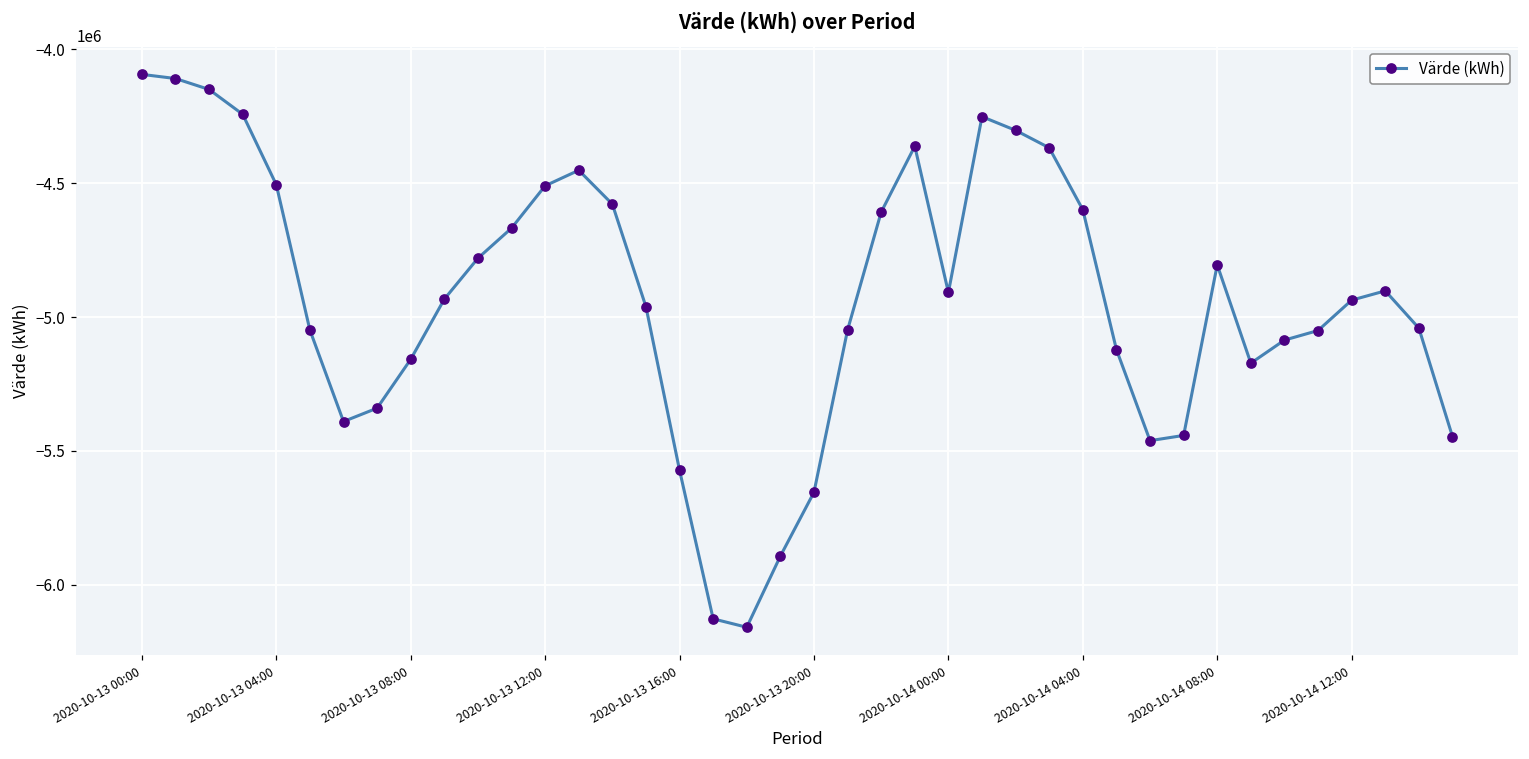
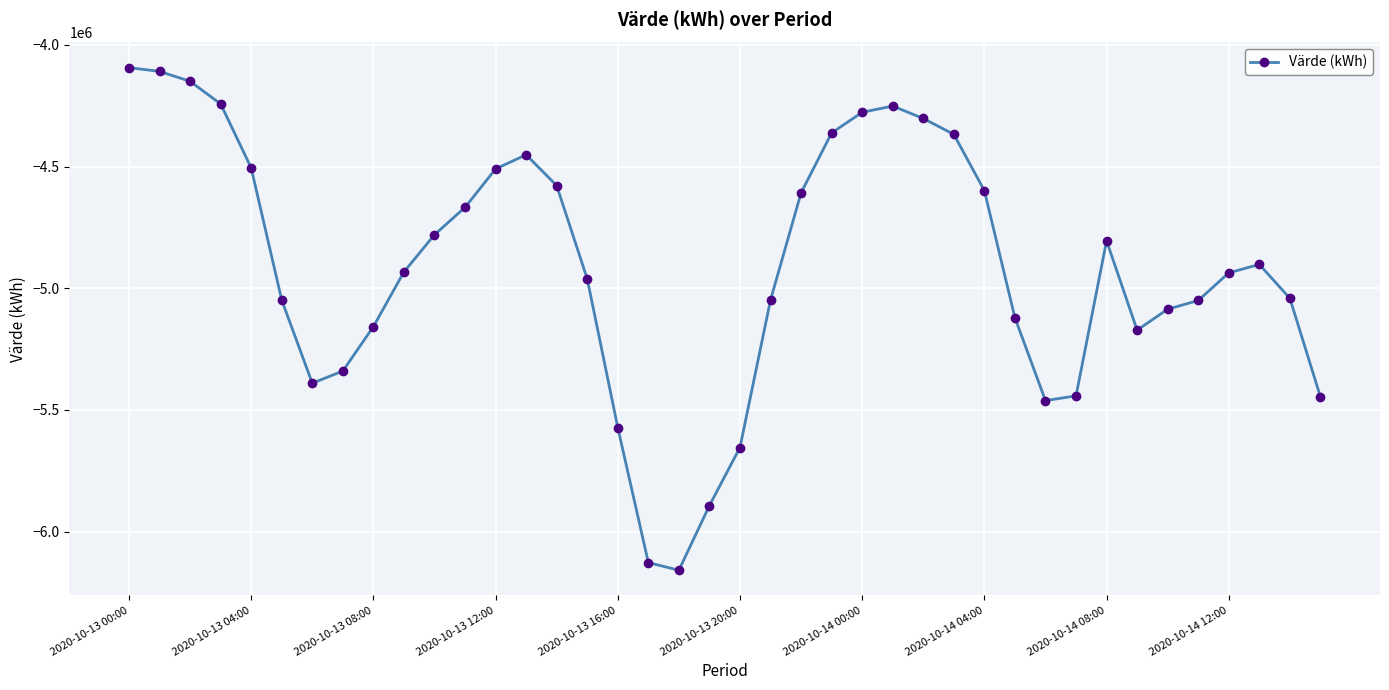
  {
    "2020-10-13 00:00": -4090000,
    "2020-10-13 04:00": -4510000,
    "2020-10-13 08:00": -5160000,
    "2020-10-13 12:00": -4510000,
    "2020-10-13 16:00": -5570000,
    "2020-10-13 20:00": -5650000,
-   "2020-10-14 00:00": -4910000,
+   "2020-10-14 00:00": -4280000,
    "2020-10-14 04:00": -4600000,
    "2020-10-14 08:00": -4810000,
    "2020-10-14 12:00": -4940000
  }
